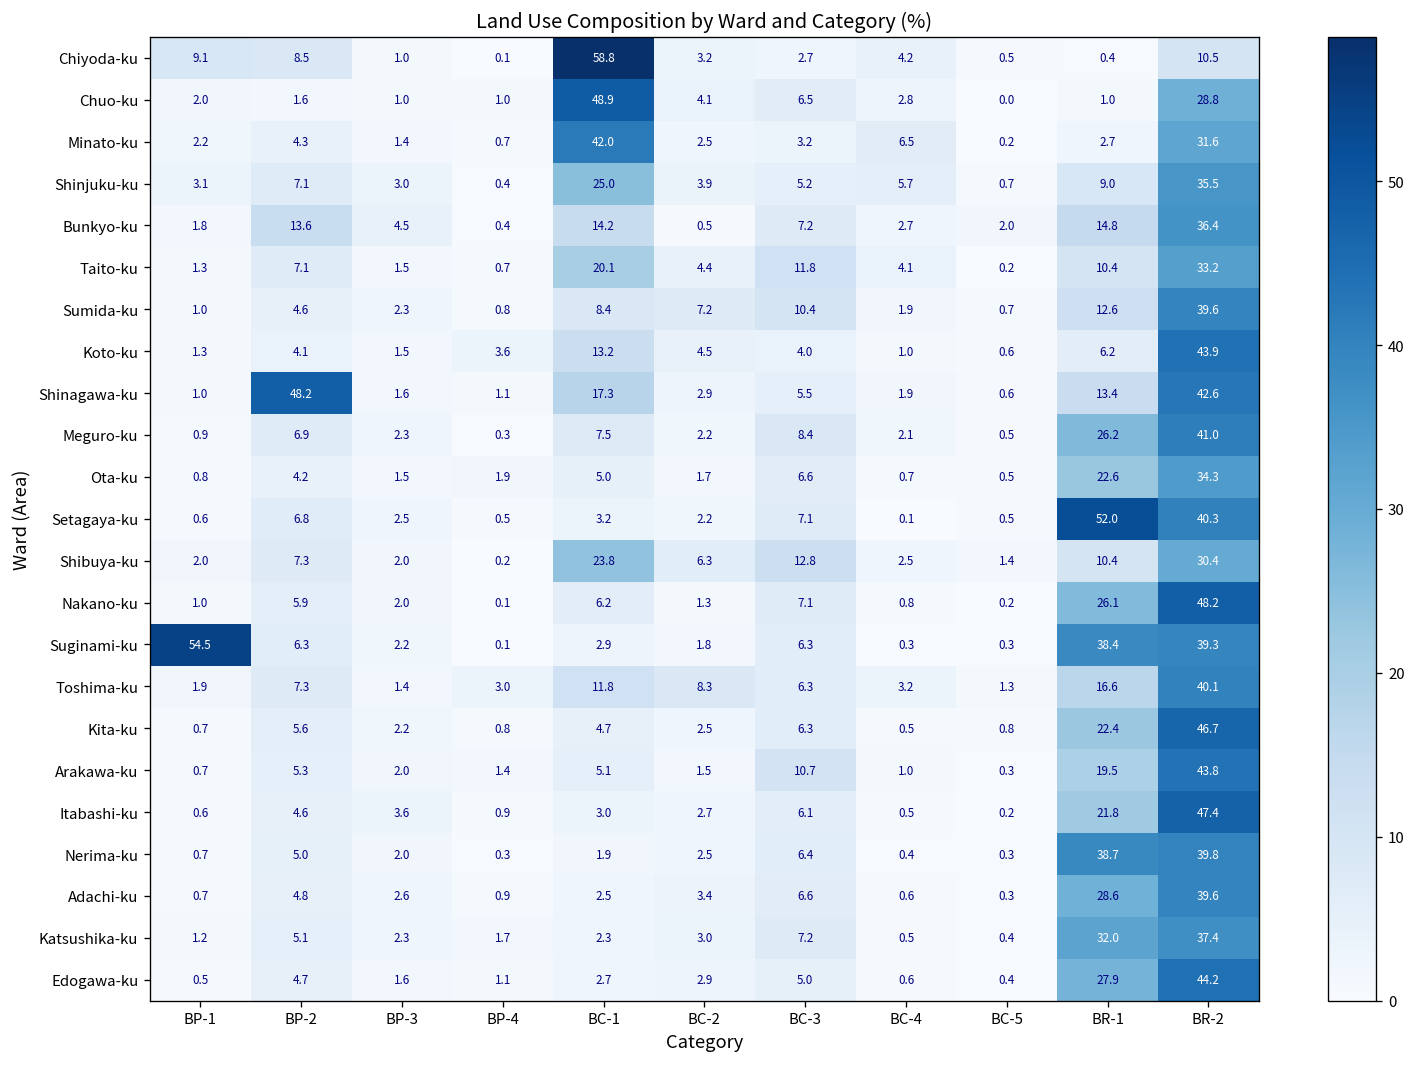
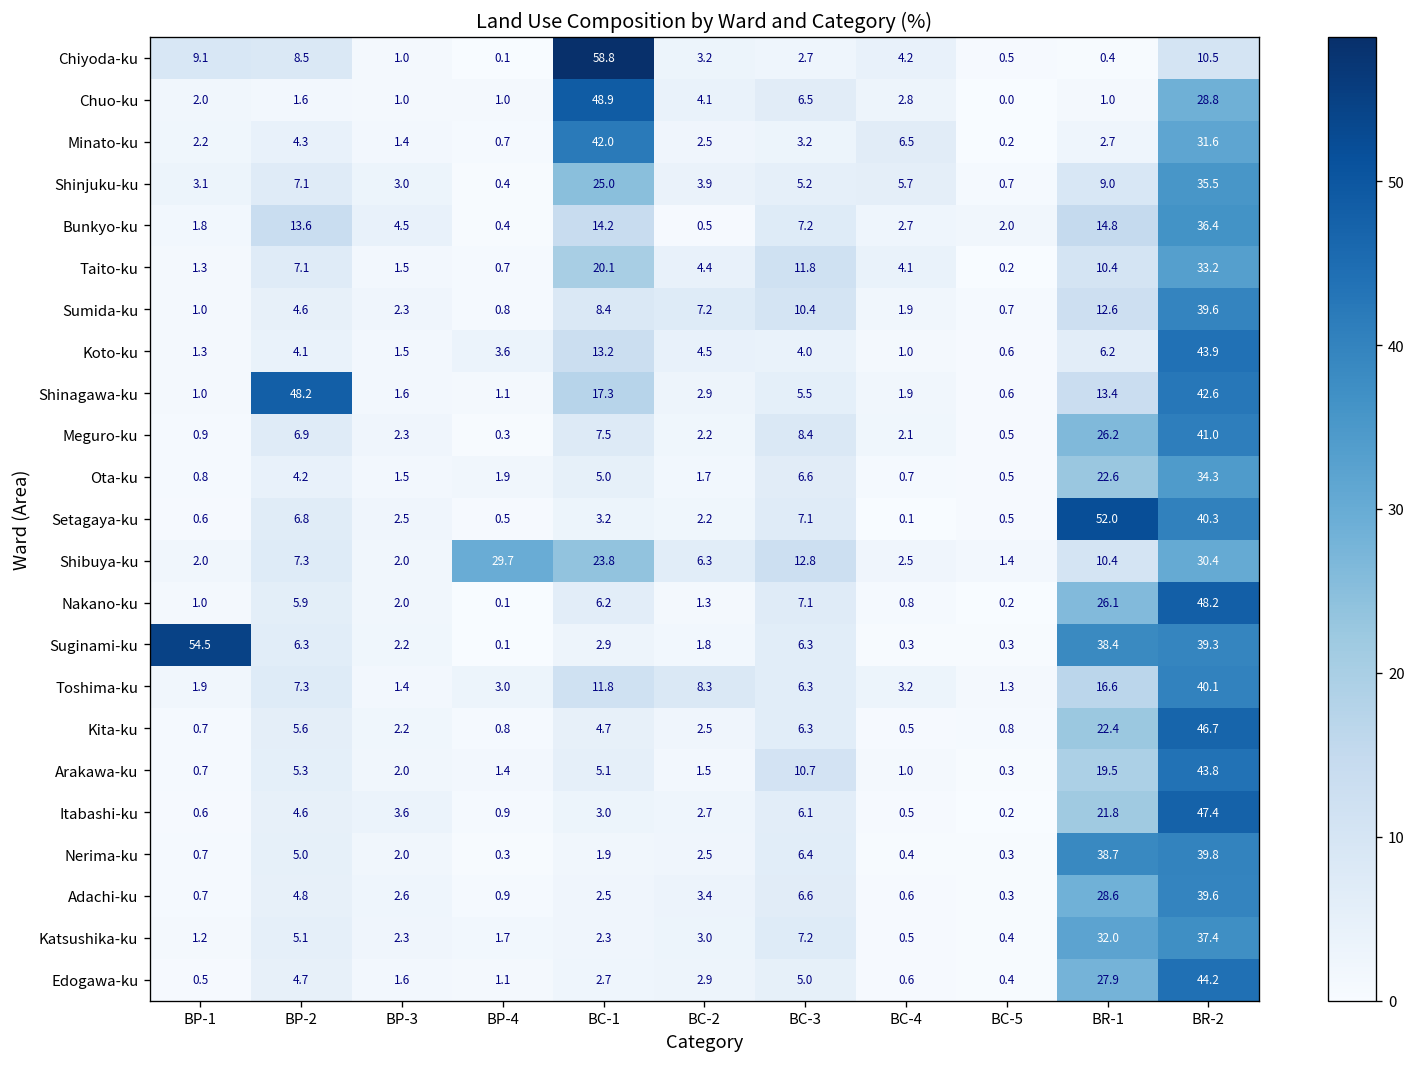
  {
    "Shibuya-ku": {
      "BP-1": 2.0,
      "BP-2": 7.3,
      "BP-3": 2.0,
-     "BP-4": 0.2,
+     "BP-4": 29.7,
      "BC-1": 23.8,
      "BC-2": 6.3,
      "BC-3": 12.8,
      "BC-4": 2.5,
      "BC-5": 1.4,
      "BR-1": 10.4,
      "BR-2": 30.4
    }
  }
